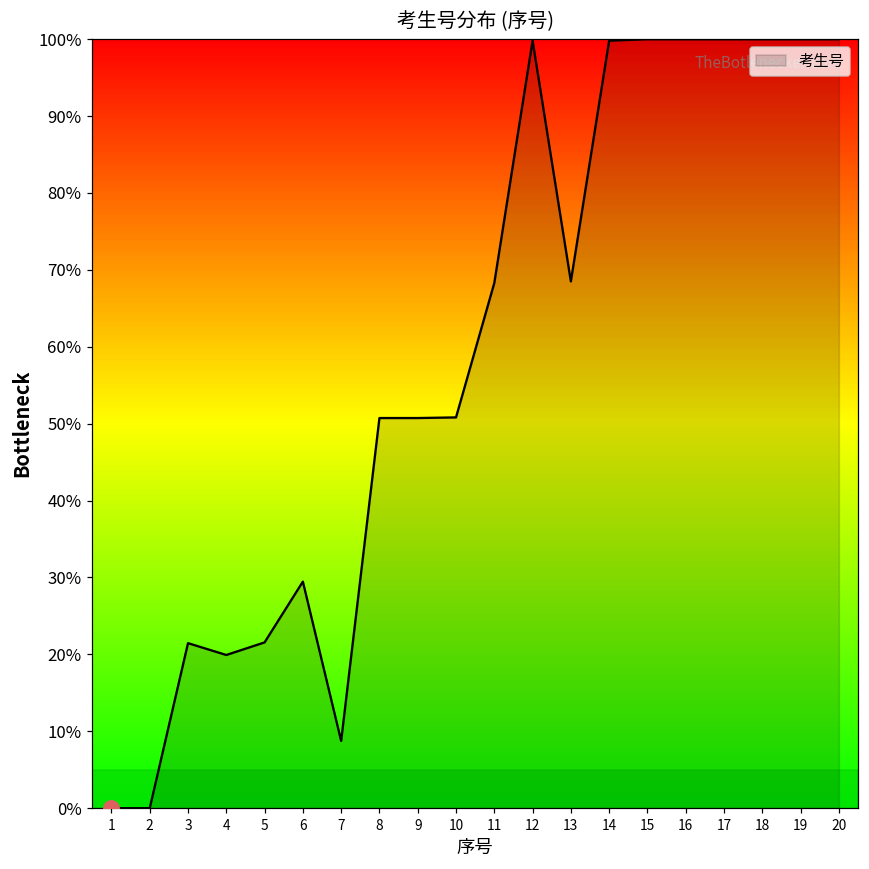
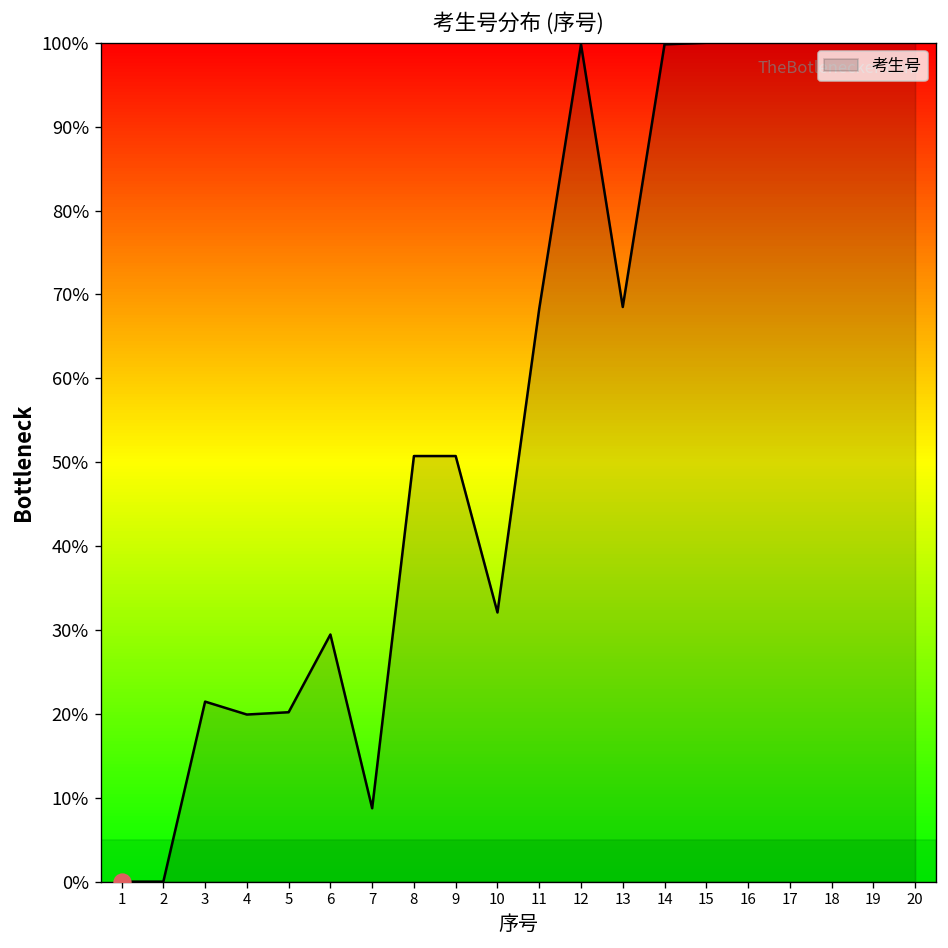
  {
    "考生号": {
      "3": "21%",
      "4": "20%",
-     "5": "22%",
+     "5": "20%",
      "6": "29%",
      "7": "9%",
      "8": "51%",
      "9": "51%",
-     "10": "51%",
+     "10": "32%",
      "11": "68%",
      "12": "100%",
      "13": "69%",
      "14": "100%",
      "15": "100%",
      "16": "100%",
      "17": "100%",
      "18": "100%",
      "19": "100%",
      "20": "100%"
    }
  }
